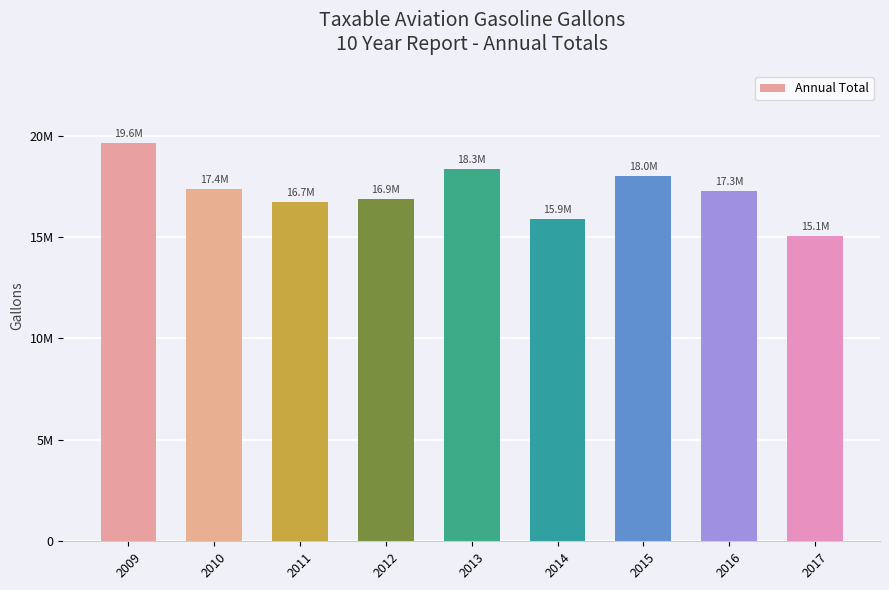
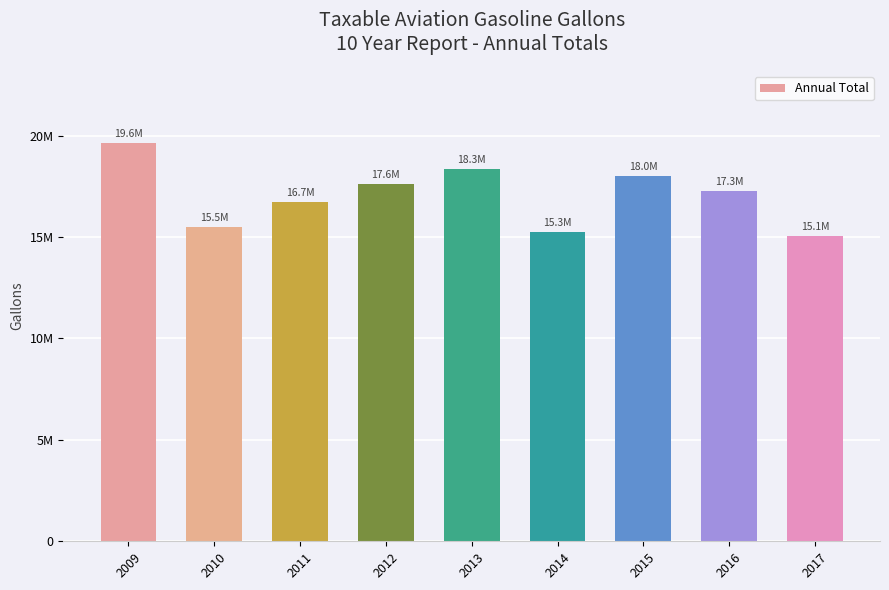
  {
    "2009": "19.6M",
-   "2010": "17.4M",
+   "2010": "15.5M",
    "2011": "16.7M",
-   "2012": "16.9M",
+   "2012": "17.6M",
    "2013": "18.3M",
-   "2014": "15.9M",
+   "2014": "15.3M",
    "2015": "18.0M",
    "2016": "17.3M",
    "2017": "15.1M"
  }
